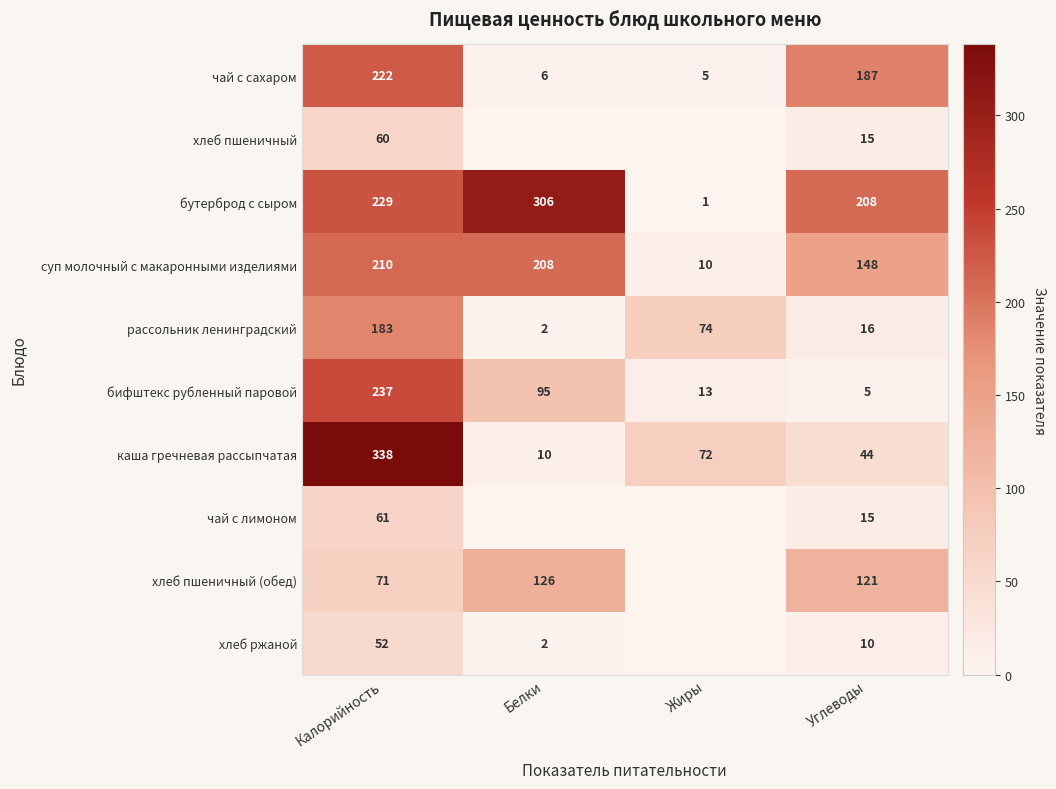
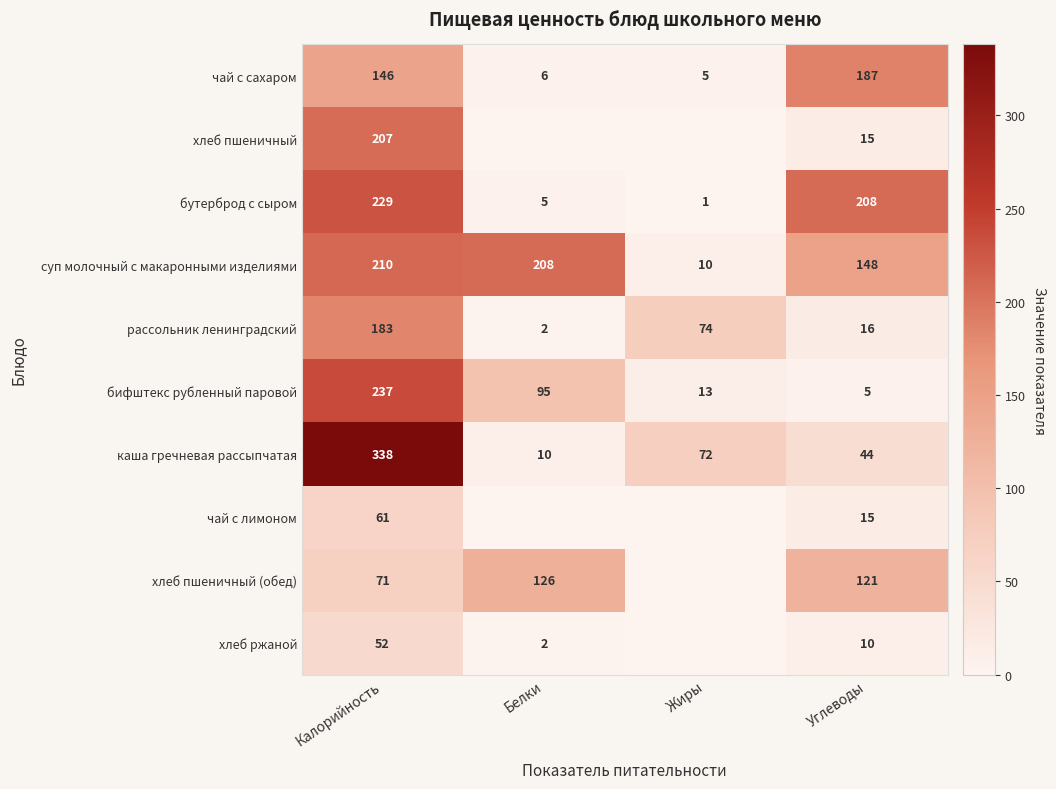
  {
    "чай с сахаром": {
-     "Калорийность": 222,
+     "Калорийность": 146,
      "Белки": 6,
      "Жиры": 5,
      "Углеводы": 187
    },
    "хлеб пшеничный": {
-     "Калорийность": 60,
+     "Калорийность": 207,
      "Углеводы": 15
    },
    "бутерброд с сыром": {
      "Калорийность": 229,
-     "Белки": 306,
+     "Белки": 5,
      "Жиры": 1,
      "Углеводы": 208
    },
    "суп молочный с макаронными изделиями": {
      "Калорийность": 210,
      "Белки": 208,
      "Жиры": 10,
      "Углеводы": 148
    },
    "рассольник ленинградский": {
      "Калорийность": 183,
      "Белки": 2,
      "Жиры": 74,
      "Углеводы": 16
    },
    "бифштекс рубленный паровой": {
      "Калорийность": 237,
      "Белки": 95,
      "Жиры": 13,
      "Углеводы": 5
    },
    "каша гречневая рассыпчатая": {
      "Калорийность": 338,
      "Белки": 10,
      "Жиры": 72,
      "Углеводы": 44
    },
    "чай с лимоном": {
      "Калорийность": 61,
      "Углеводы": 15
    },
    "хлеб пшеничный (обед)": {
      "Калорийность": 71,
      "Белки": 126,
      "Углеводы": 121
    },
    "хлеб ржаной": {
      "Калорийность": 52,
      "Белки": 2,
      "Углеводы": 10
    }
  }
